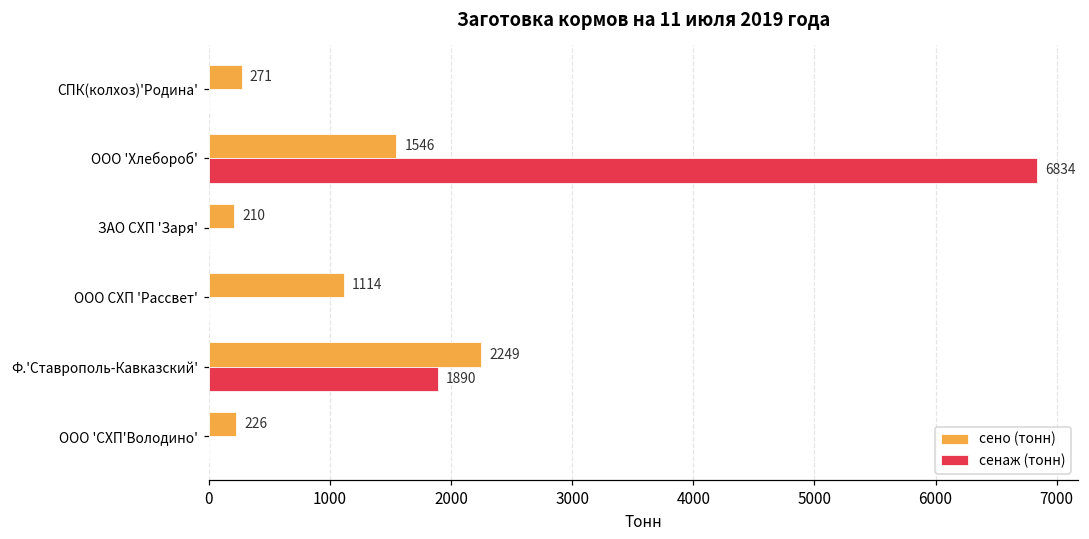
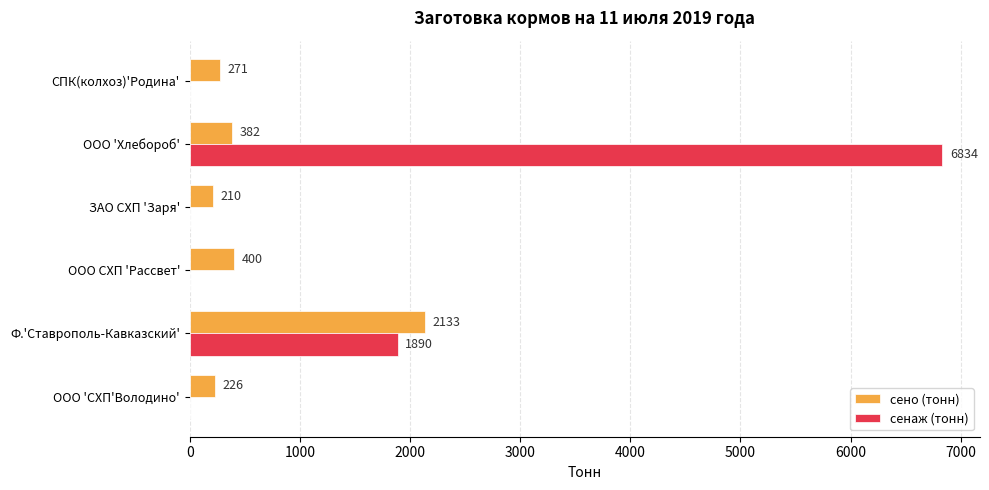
  {
    "сено (тонн)": {
      "СПК(колхоз)'Родина'": 271,
-     "ООО 'Хлебороб'": 1546,
+     "ООО 'Хлебороб'": 382,
      "ЗАО СХП 'Заря'": 210,
-     "ООО СХП 'Рассвет'": 1114,
-     "Ф.'Ставрополь-Кавказский'": 2249,
+     "ООО СХП 'Рассвет'": 400,
+     "Ф.'Ставрополь-Кавказский'": 2133,
      "ООО 'СХП'Володино'": 226
    },
    "сенаж (тонн)": {
      "ООО 'Хлебороб'": 6834,
      "Ф.'Ставрополь-Кавказский'": 1890
    }
  }
